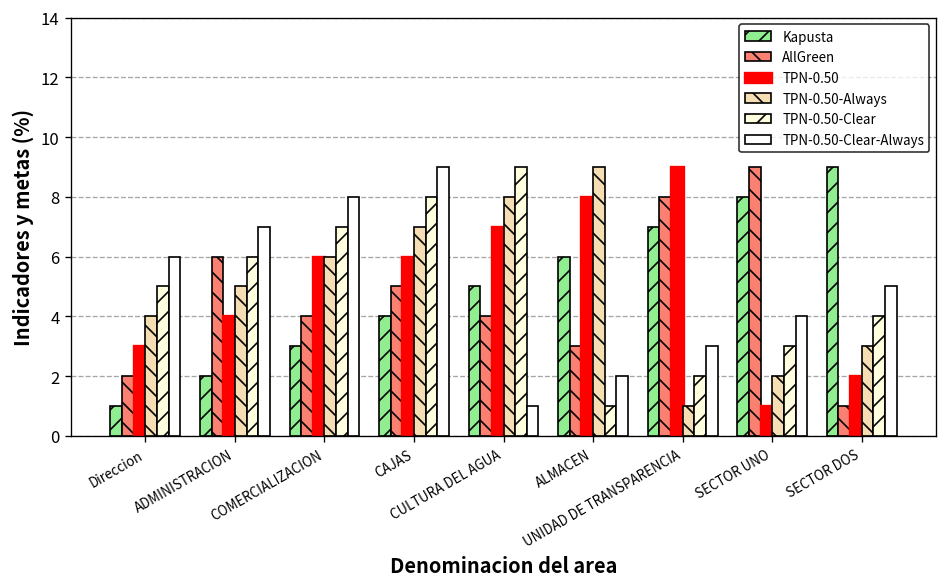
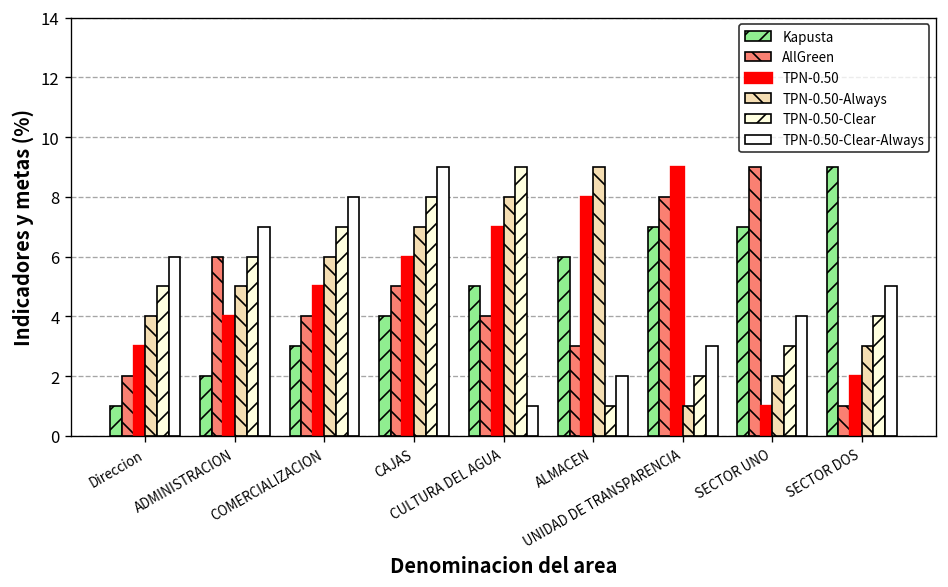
  {
    "Kapusta": {
      "Direccion": 1,
      "ADMINISTRACION": 2,
      "COMERCIALIZACION": 3,
      "CAJAS": 4,
      "CULTURA DEL AGUA": 5,
      "ALMACEN": 6,
      "UNIDAD DE TRANSPARENCIA": 7,
-     "SECTOR UNO": 8,
+     "SECTOR UNO": 7,
      "SECTOR DOS": 9
    },
    "AllGreen": {
      "Direccion": 2,
      "ADMINISTRACION": 6,
      "COMERCIALIZACION": 4,
      "CAJAS": 5,
      "CULTURA DEL AGUA": 4,
      "ALMACEN": 3,
      "UNIDAD DE TRANSPARENCIA": 8,
      "SECTOR UNO": 9,
      "SECTOR DOS": 1
    },
    "TPN-0.50": {
      "Direccion": 3,
      "ADMINISTRACION": 4,
-     "COMERCIALIZACION": 6,
+     "COMERCIALIZACION": 5,
      "CAJAS": 6,
      "CULTURA DEL AGUA": 7,
      "ALMACEN": 8,
      "UNIDAD DE TRANSPARENCIA": 9,
      "SECTOR UNO": 1,
      "SECTOR DOS": 2
    }
  }
